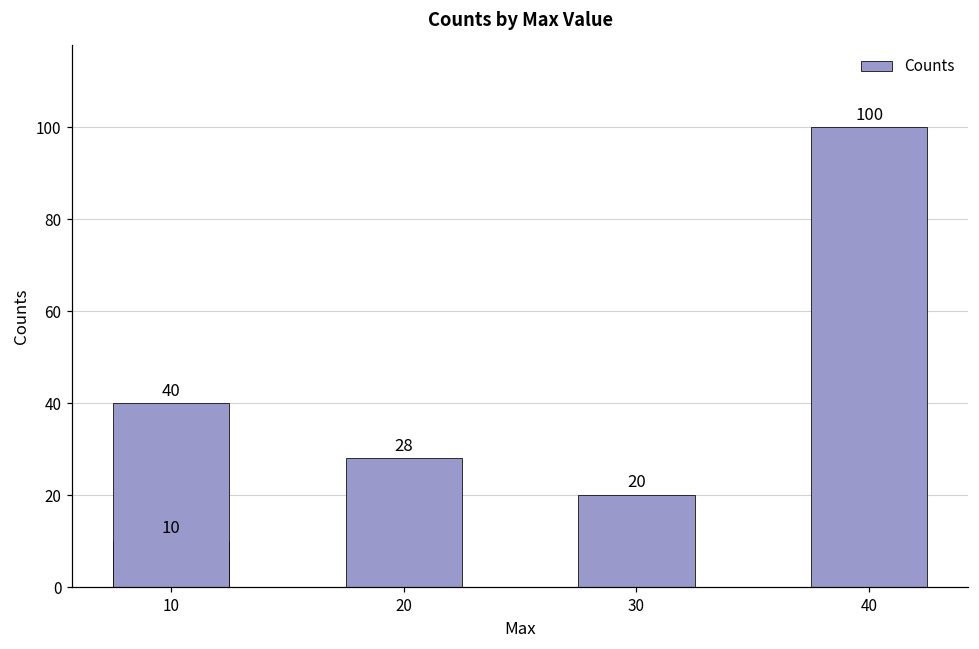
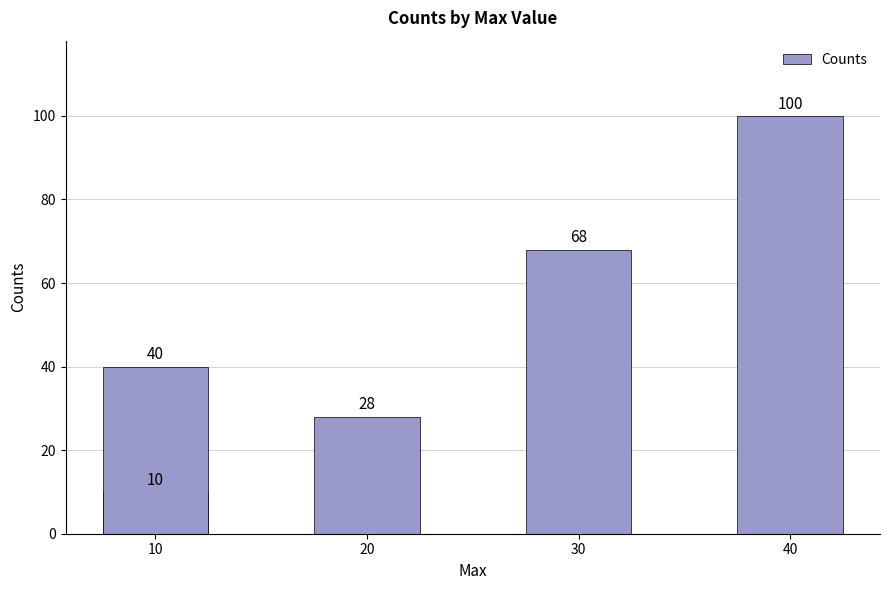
  {
    "20": 28,
-   "30": 20,
+   "30": 68,
    "40": 100
  }
